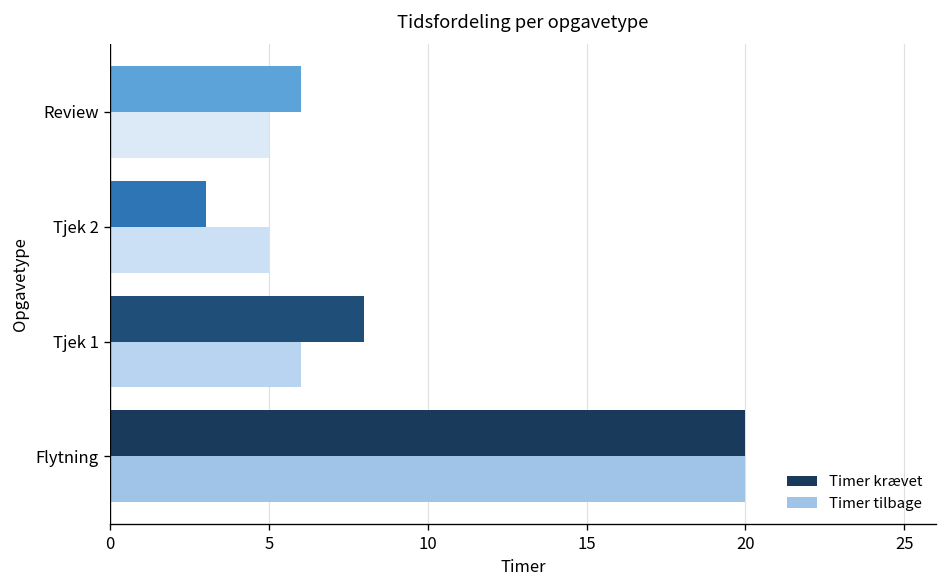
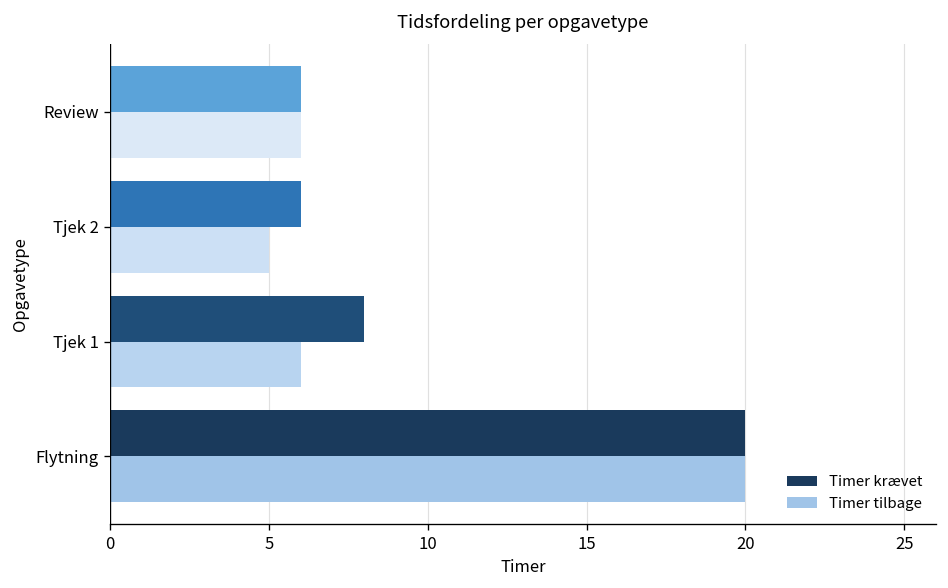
  {
    "Timer krævet": {
      "Review": 6,
-     "Tjek 2": 3,
+     "Tjek 2": 6,
      "Tjek 1": 8,
      "Flytning": 20
    },
    "Timer tilbage": {
-     "Review": 5,
+     "Review": 6,
      "Tjek 2": 5,
      "Tjek 1": 6,
      "Flytning": 20
    }
  }
